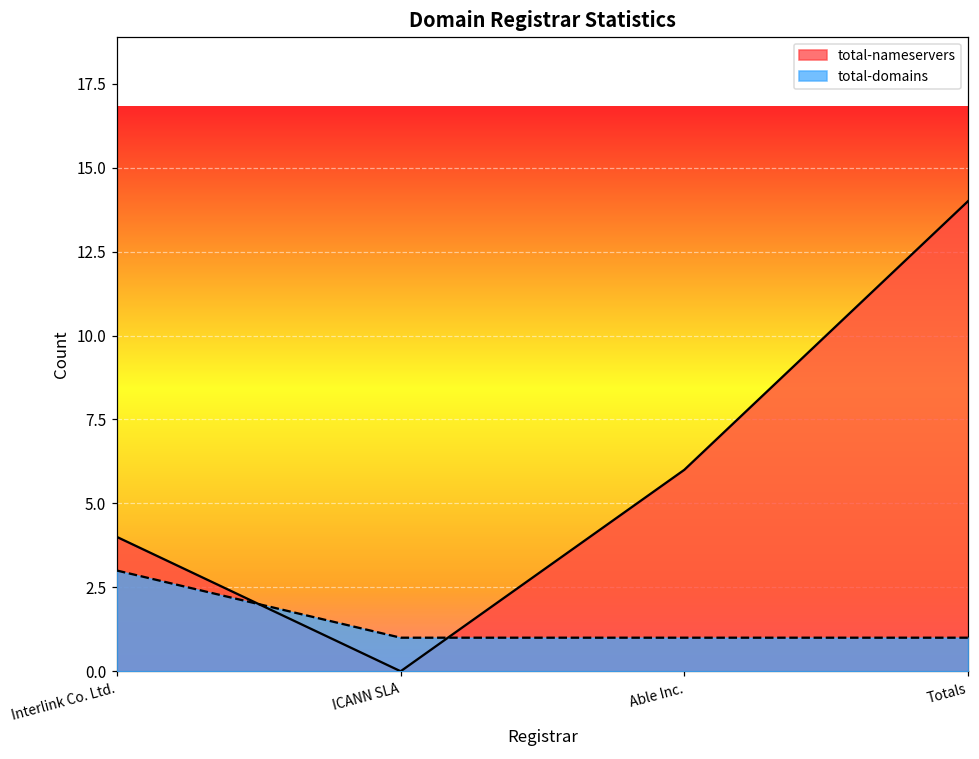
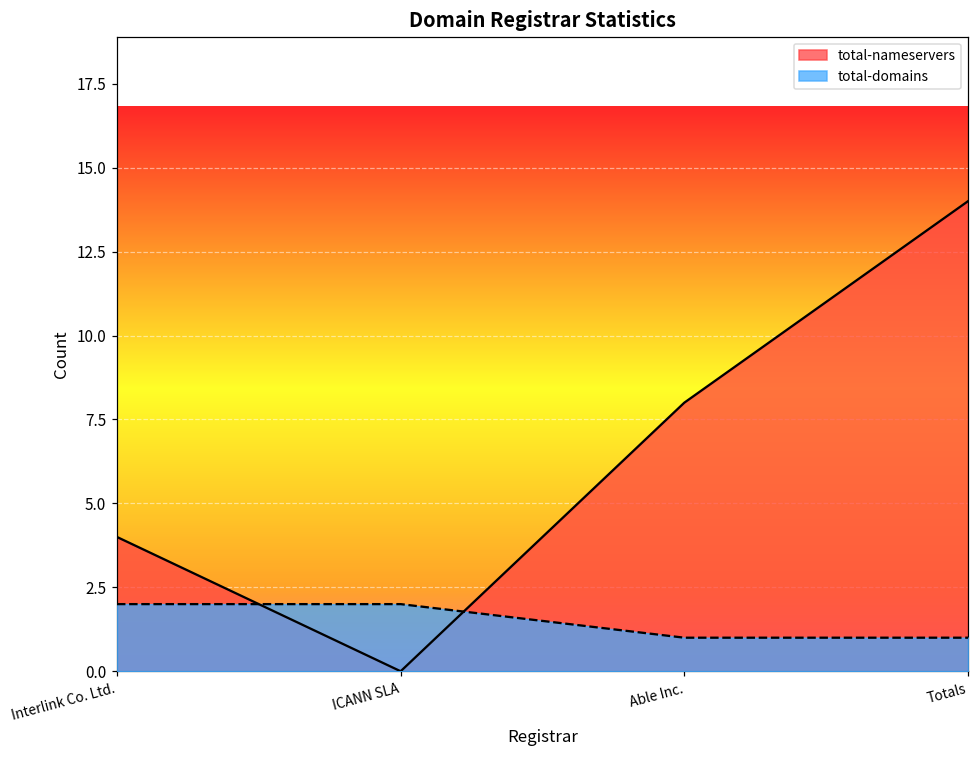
  {
    "total-nameservers": {
      "Interlink Co. Ltd.": 4,
      "ICANN SLA": 0,
-     "Able Inc.": 6,
+     "Able Inc.": 8,
      "Totals": 14
    },
    "total-domains": {
-     "Interlink Co. Ltd.": 3,
-     "ICANN SLA": 1,
+     "Interlink Co. Ltd.": 2,
+     "ICANN SLA": 2,
      "Able Inc.": 1,
      "Totals": 1
    }
  }
